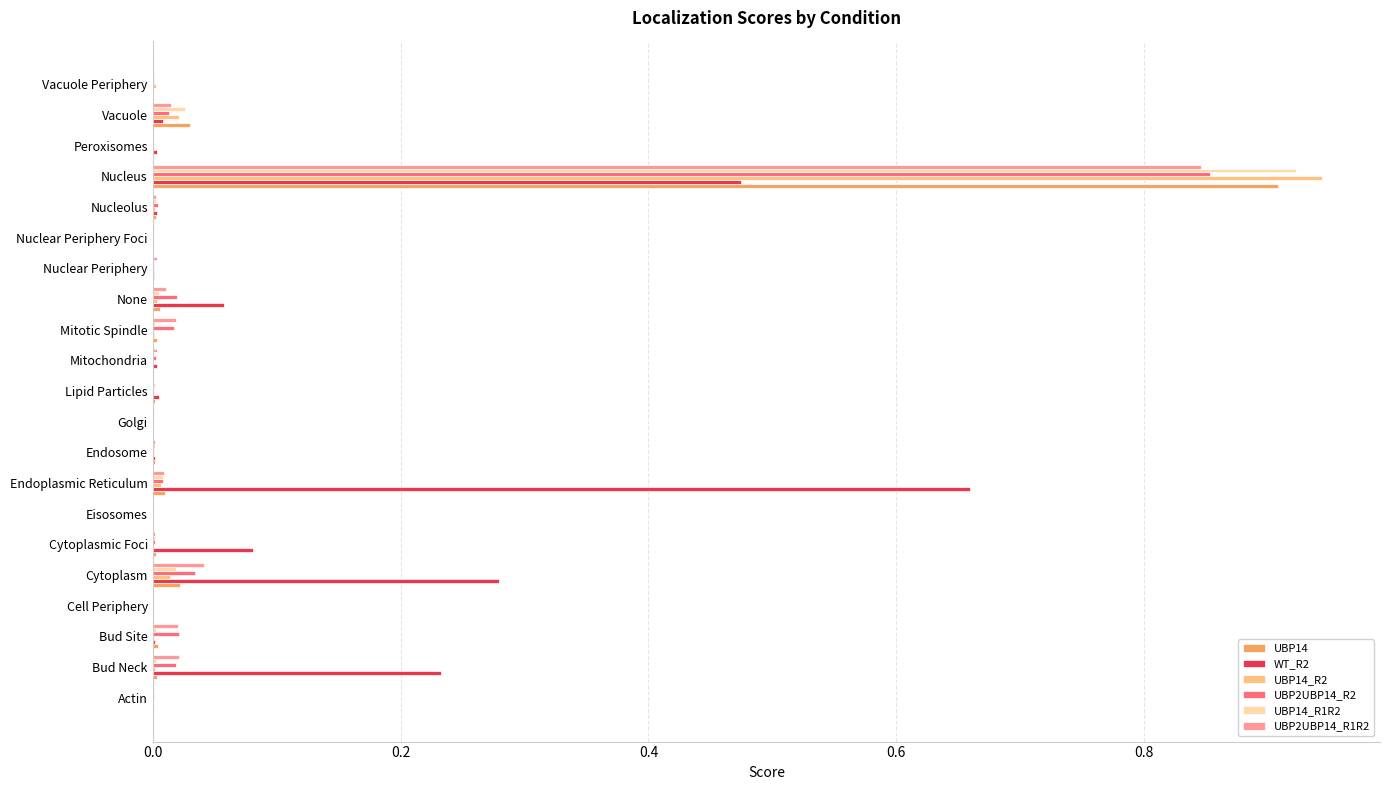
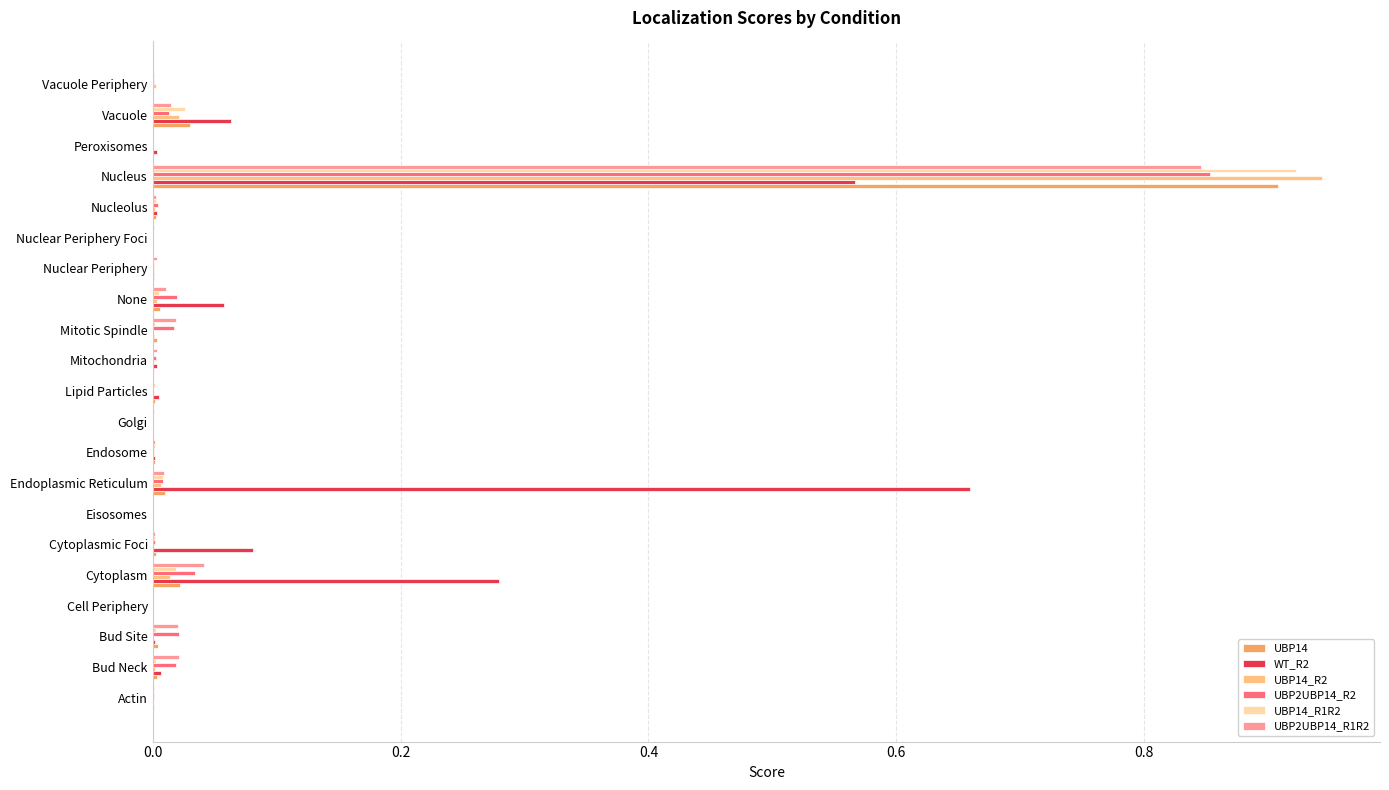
  {
    "WT_R2": {
-     "Vacuole": 0.008,
+     "Vacuole": 0.063,
      "Peroxisomes": 0.004,
-     "Nucleus": 0.475,
+     "Nucleus": 0.566,
      "Nucleolus": 0.003,
      "None": 0.058,
      "Mitochondria": 0.004,
      "Lipid Particles": 0.005,
      "Endoplasmic Reticulum": 0.659,
      "Cytoplasmic Foci": 0.081,
      "Cytoplasm": 0.279,
-     "Bud Neck": 0.233
+     "Bud Neck": 0.007
    }
  }
